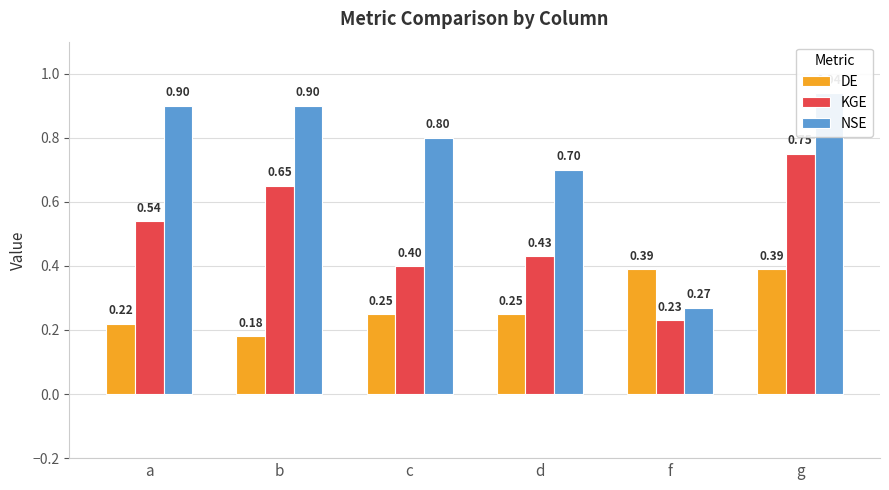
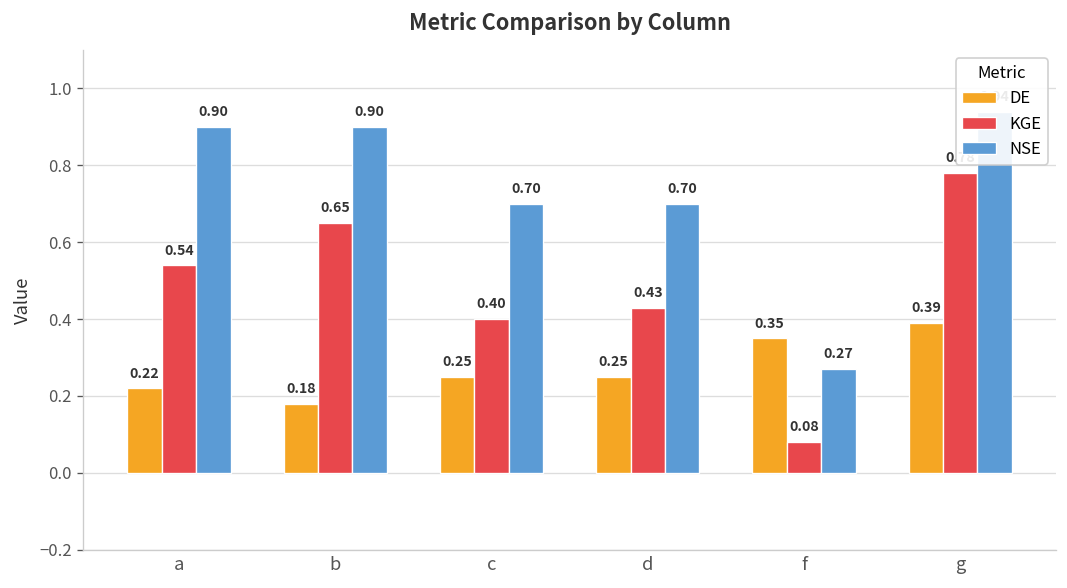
  {
    "DE": {
      "a": 0.22,
      "b": 0.18,
      "c": 0.25,
      "d": 0.25,
-     "f": 0.39,
+     "f": 0.35,
      "g": 0.39
    },
    "KGE": {
      "a": 0.54,
      "b": 0.65,
      "c": 0.40,
      "d": 0.43,
-     "f": 0.23,
-     "g": 0.75
+     "f": 0.08,
+     "g": 0.78
    },
    "NSE": {
      "a": 0.90,
      "b": 0.90,
-     "c": 0.80,
+     "c": 0.70,
      "d": 0.70,
      "f": 0.27
    }
  }
